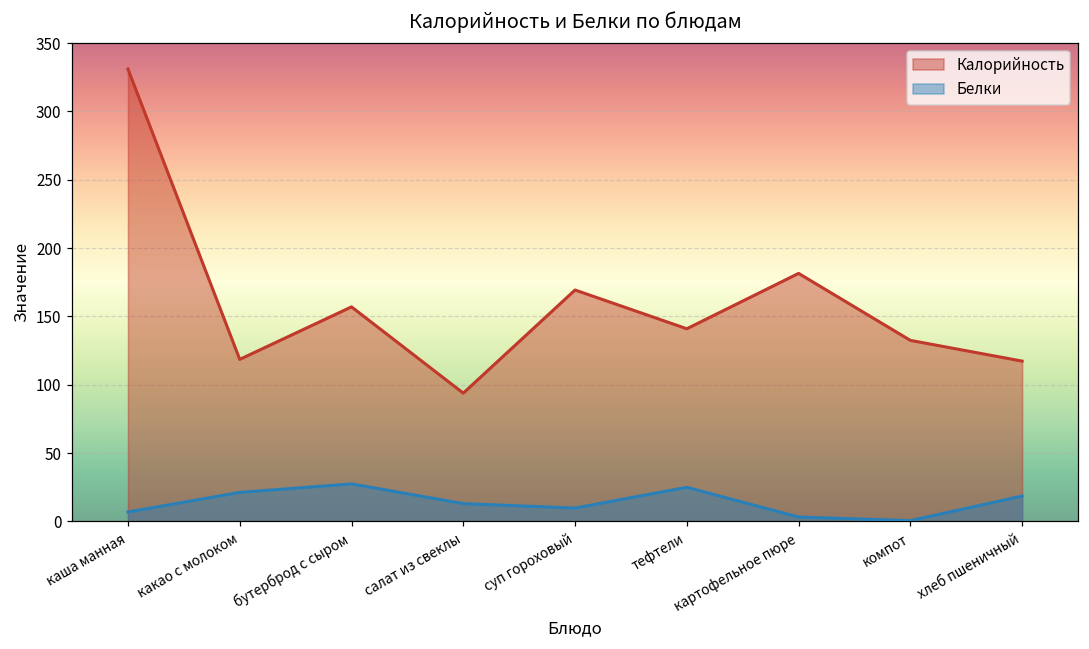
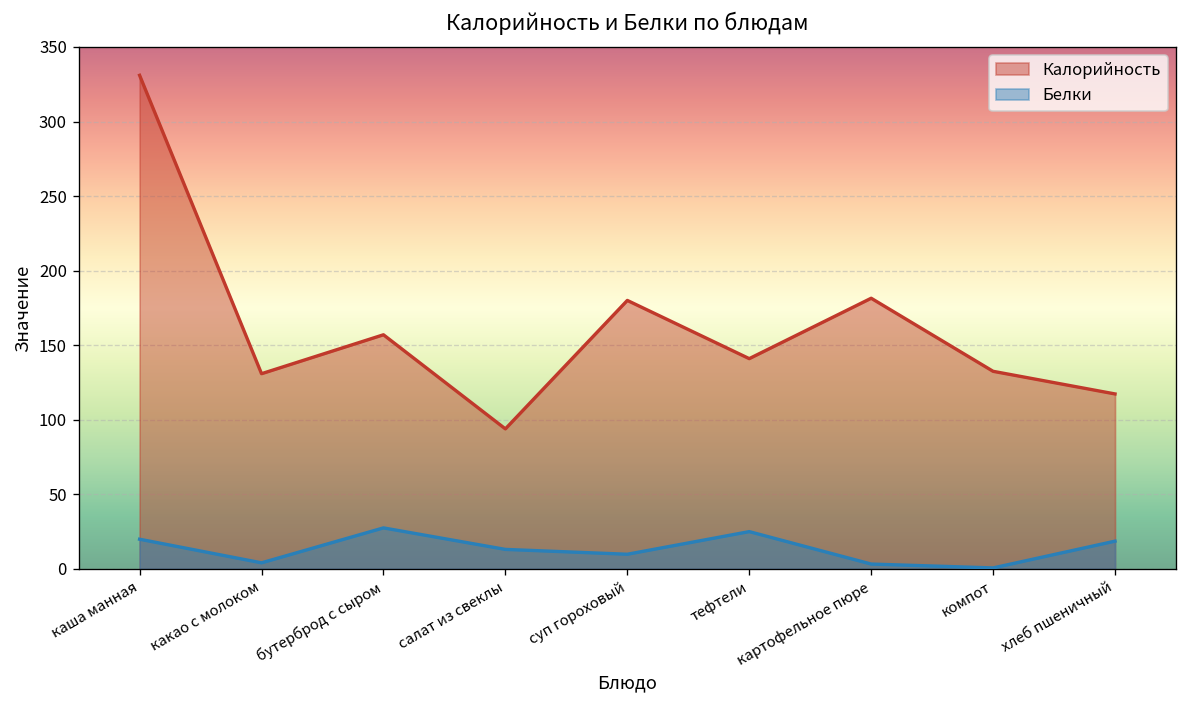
  {
    "Калорийность": {
      "каша манная": 331,
-     "какао с молоком": 119,
+     "какао с молоком": 131,
      "бутерброд с сыром": 157,
      "салат из свеклы": 94,
-     "суп гороховый": 169,
+     "суп гороховый": 180,
      "тефтели": 141,
      "картофельное пюре": 182,
      "компот": 133,
      "хлеб пшеничный": 117
    },
    "Белки": {
-     "каша манная": 7,
-     "какао с молоком": 21,
+     "каша манная": 20,
+     "какао с молоком": 4,
      "бутерброд с сыром": 28,
      "салат из свеклы": 13,
      "суп гороховый": 10,
      "тефтели": 25,
      "картофельное пюре": 3,
      "компот": 1,
      "хлеб пшеничный": 19
    }
  }
